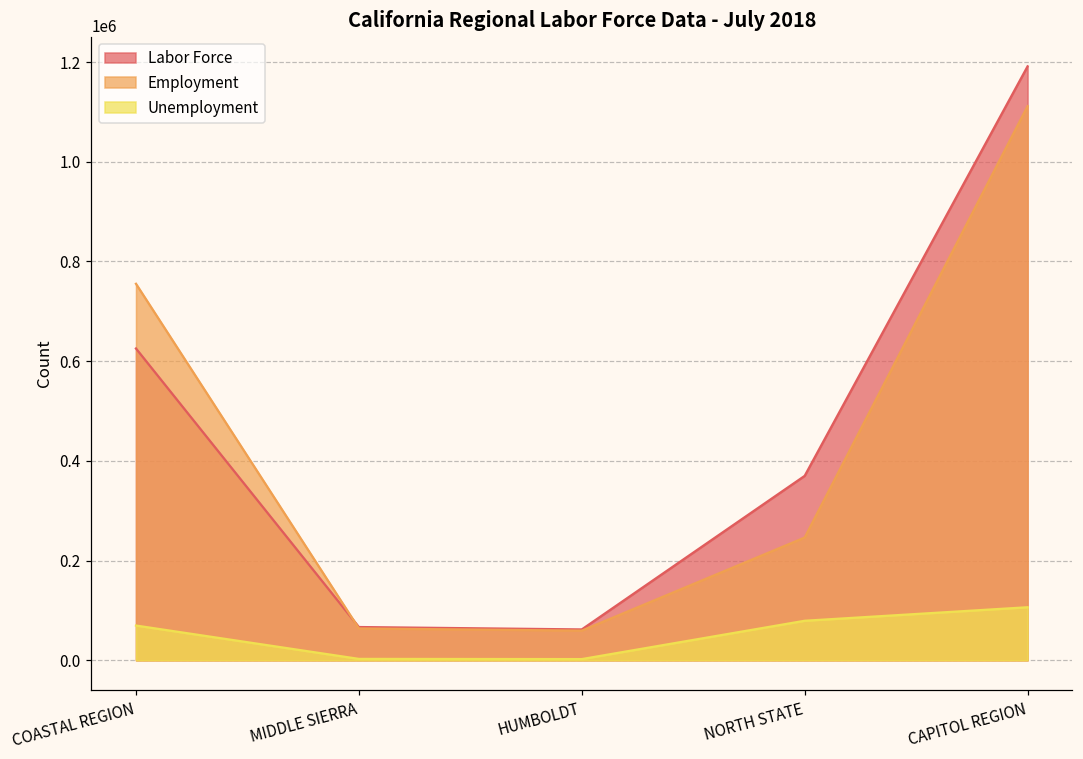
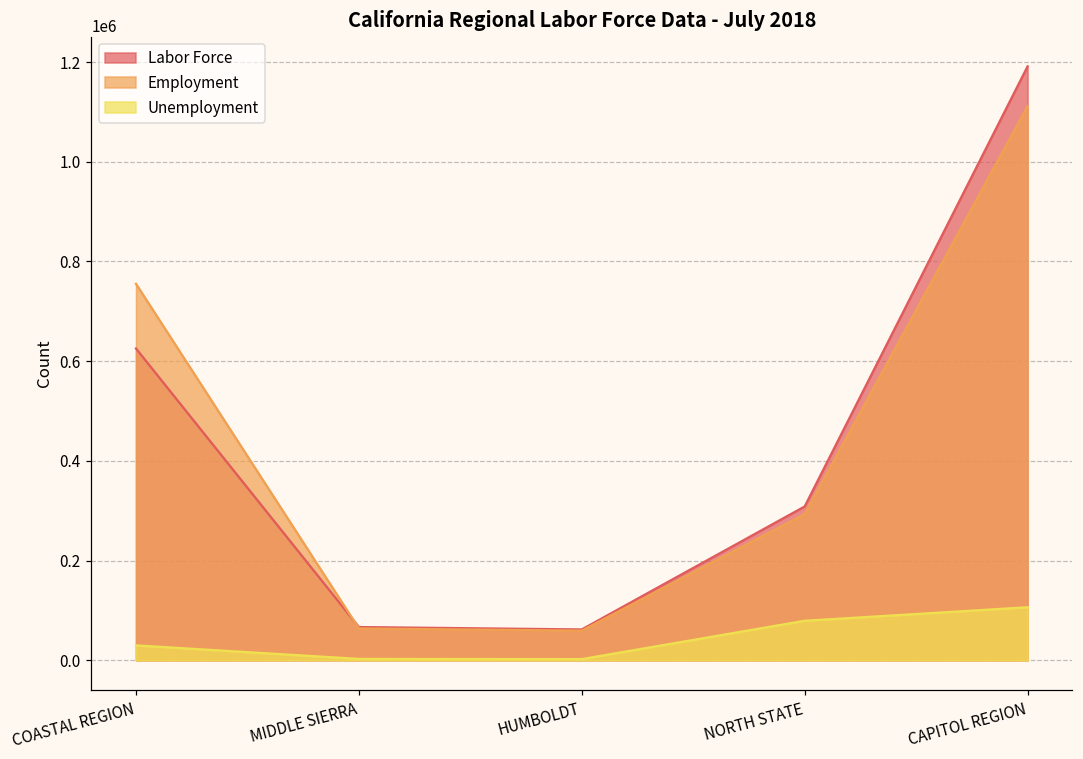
  {
    "Labor Force": {
      "COASTAL REGION": 630000,
-     "NORTH STATE": 370000,
+     "NORTH STATE": 310000,
      "CAPITOL REGION": 1190000
    },
    "Employment": {
      "COASTAL REGION": 760000,
-     "NORTH STATE": 250000,
+     "NORTH STATE": 290000,
      "CAPITOL REGION": 1110000
    },
    "Unemployment": {
-     "COASTAL REGION": 70000,
+     "COASTAL REGION": 30000,
      "MIDDLE SIERRA": 0,
      "HUMBOLDT": 0,
      "NORTH STATE": 80000,
      "CAPITOL REGION": 110000
    }
  }
